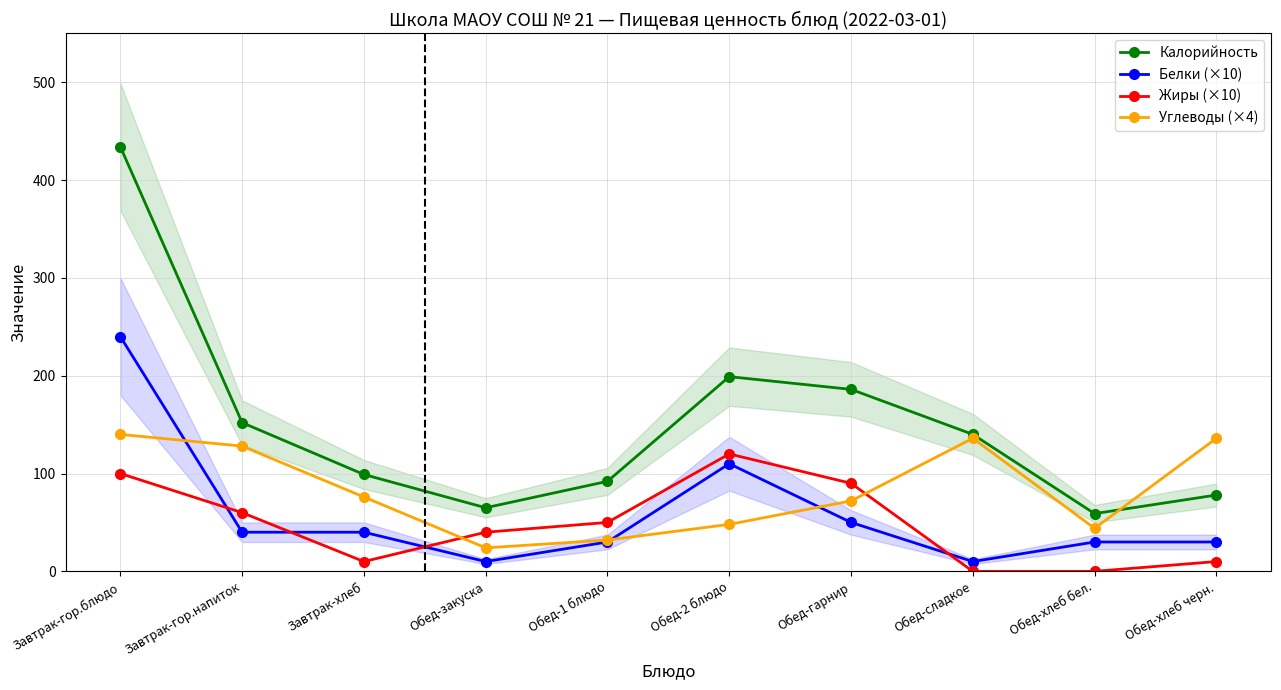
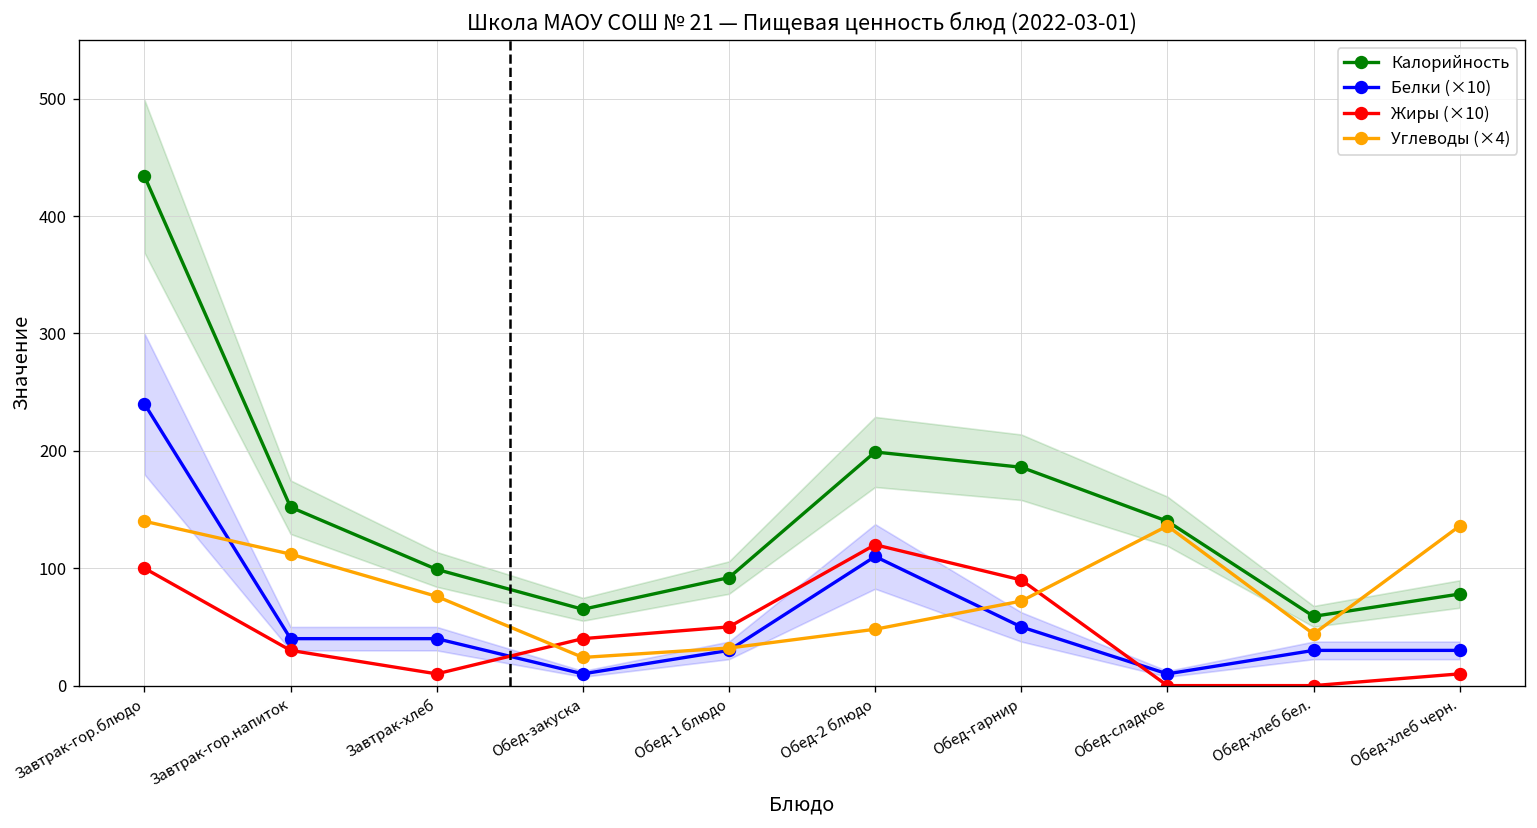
  {
    "Жиры (×10)": {
      "Завтрак-гор.блюдо": 100,
-     "Завтрак-гор.напиток": 60,
+     "Завтрак-гор.напиток": 30,
      "Завтрак-хлеб": 10,
      "Обед-закуска": 40,
      "Обед-1 блюдо": 50,
      "Обед-2 блюдо": 120,
      "Обед-гарнир": 90,
      "Обед-сладкое": 0,
      "Обед-хлеб бел.": 0,
      "Обед-хлеб черн.": 10
    },
    "Углеводы (×4)": {
      "Завтрак-гор.блюдо": 140,
-     "Завтрак-гор.напиток": 130,
+     "Завтрак-гор.напиток": 110,
      "Завтрак-хлеб": 80,
      "Обед-закуска": 20,
      "Обед-2 блюдо": 50,
      "Обед-гарнир": 70,
      "Обед-сладкое": 140,
      "Обед-хлеб бел.": 40,
      "Обед-хлеб черн.": 140
    }
  }
